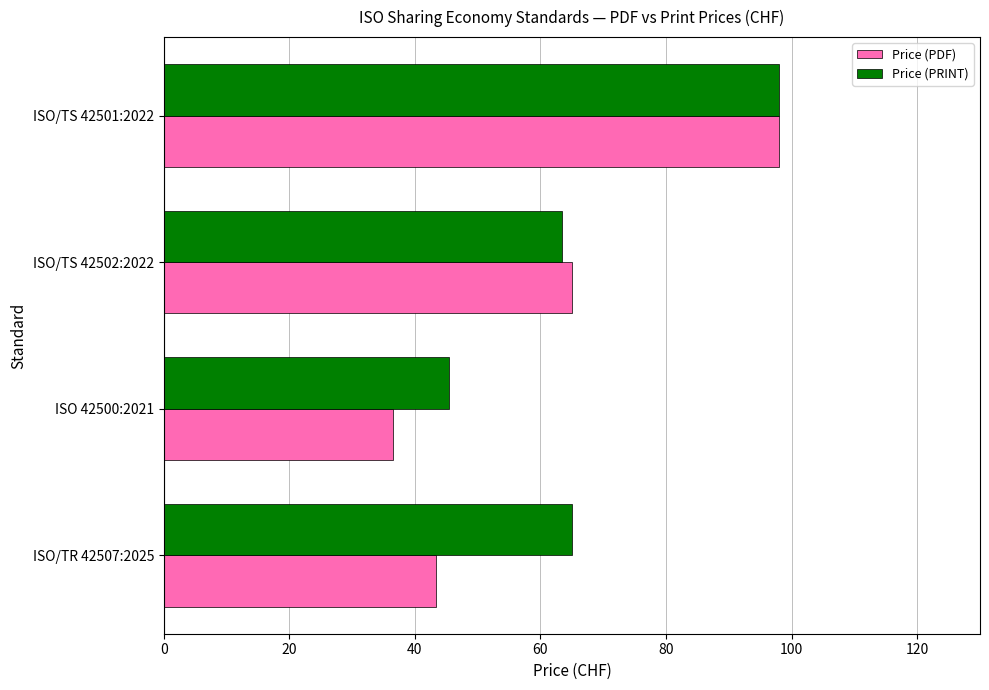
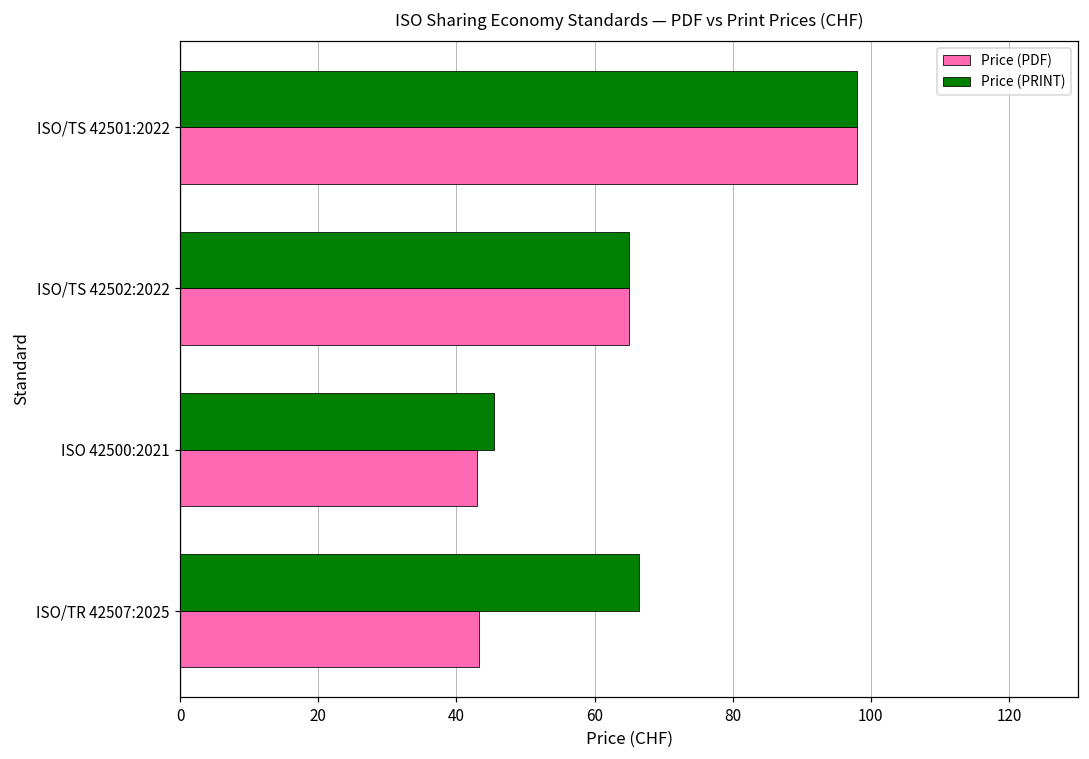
  {
    "Price (PDF)": {
      "ISO/TS 42501:2022": 98,
      "ISO/TS 42502:2022": 65,
-     "ISO 42500:2021": 37,
+     "ISO 42500:2021": 43,
      "ISO/TR 42507:2025": 43
    },
    "Price (PRINT)": {
      "ISO/TS 42501:2022": 98,
-     "ISO/TS 42502:2022": 64,
+     "ISO/TS 42502:2022": 65,
      "ISO 42500:2021": 45,
-     "ISO/TR 42507:2025": 65
+     "ISO/TR 42507:2025": 67
    }
  }
